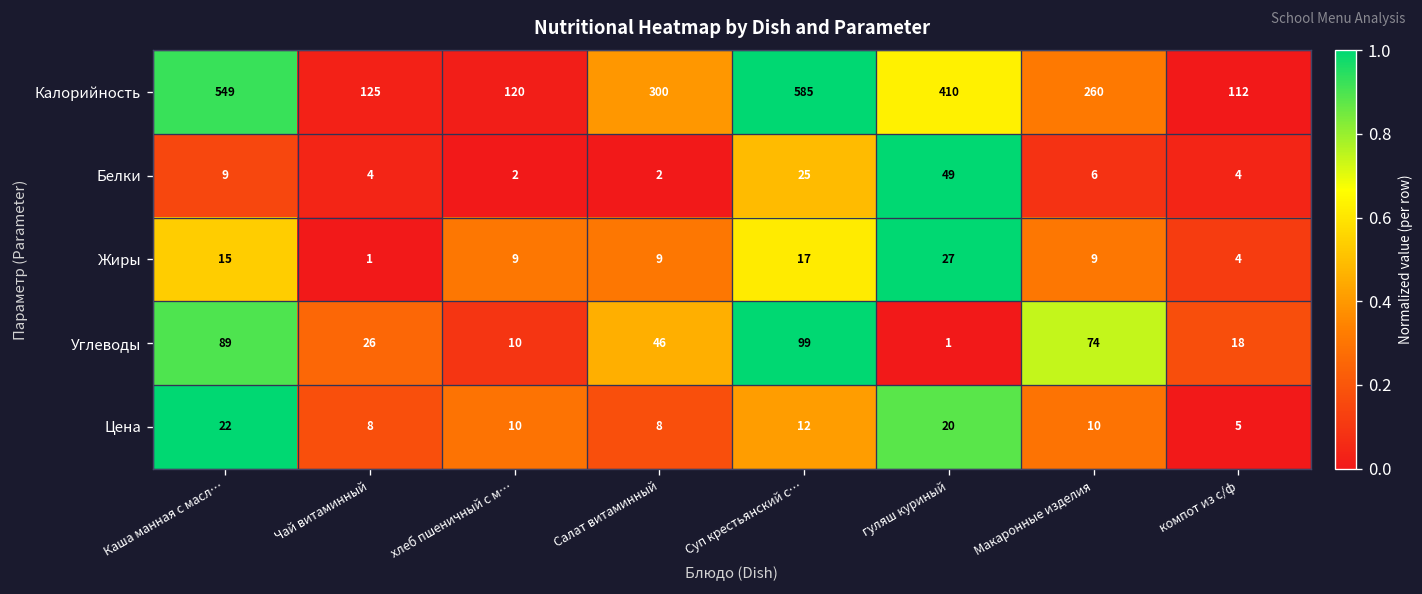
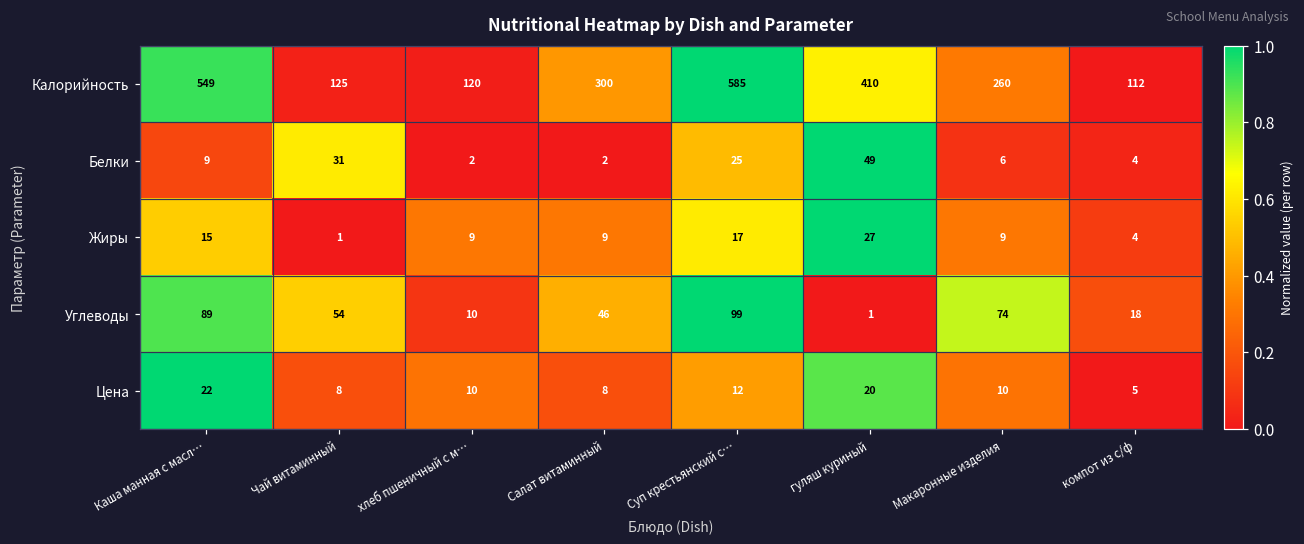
  {
    "Калорийность": {
      "Каша манная с масл…": 549,
      "Чай витаминный": 125,
      "хлеб пшеничный с м…": 120,
      "Салат витаминный": 300,
      "Суп крестьянский с…": 585,
      "гуляш куриный": 410,
      "Макаронные изделия": 260,
      "компот из с/ф": 112
    },
    "Белки": {
      "Каша манная с масл…": 9,
-     "Чай витаминный": 4,
+     "Чай витаминный": 31,
      "хлеб пшеничный с м…": 2,
      "Салат витаминный": 2,
      "Суп крестьянский с…": 25,
      "гуляш куриный": 49,
      "Макаронные изделия": 6,
      "компот из с/ф": 4
    },
    "Жиры": {
      "Каша манная с масл…": 15,
      "Чай витаминный": 1,
      "хлеб пшеничный с м…": 9,
      "Салат витаминный": 9,
      "Суп крестьянский с…": 17,
      "гуляш куриный": 27,
      "Макаронные изделия": 9,
      "компот из с/ф": 4
    },
    "Углеводы": {
      "Каша манная с масл…": 89,
-     "Чай витаминный": 26,
+     "Чай витаминный": 54,
      "хлеб пшеничный с м…": 10,
      "Салат витаминный": 46,
      "Суп крестьянский с…": 99,
      "гуляш куриный": 1,
      "Макаронные изделия": 74,
      "компот из с/ф": 18
    },
    "Цена": {
      "Каша манная с масл…": 22,
      "Чай витаминный": 8,
      "хлеб пшеничный с м…": 10,
      "Салат витаминный": 8,
      "Суп крестьянский с…": 12,
      "гуляш куриный": 20,
      "Макаронные изделия": 10,
      "компот из с/ф": 5
    }
  }
